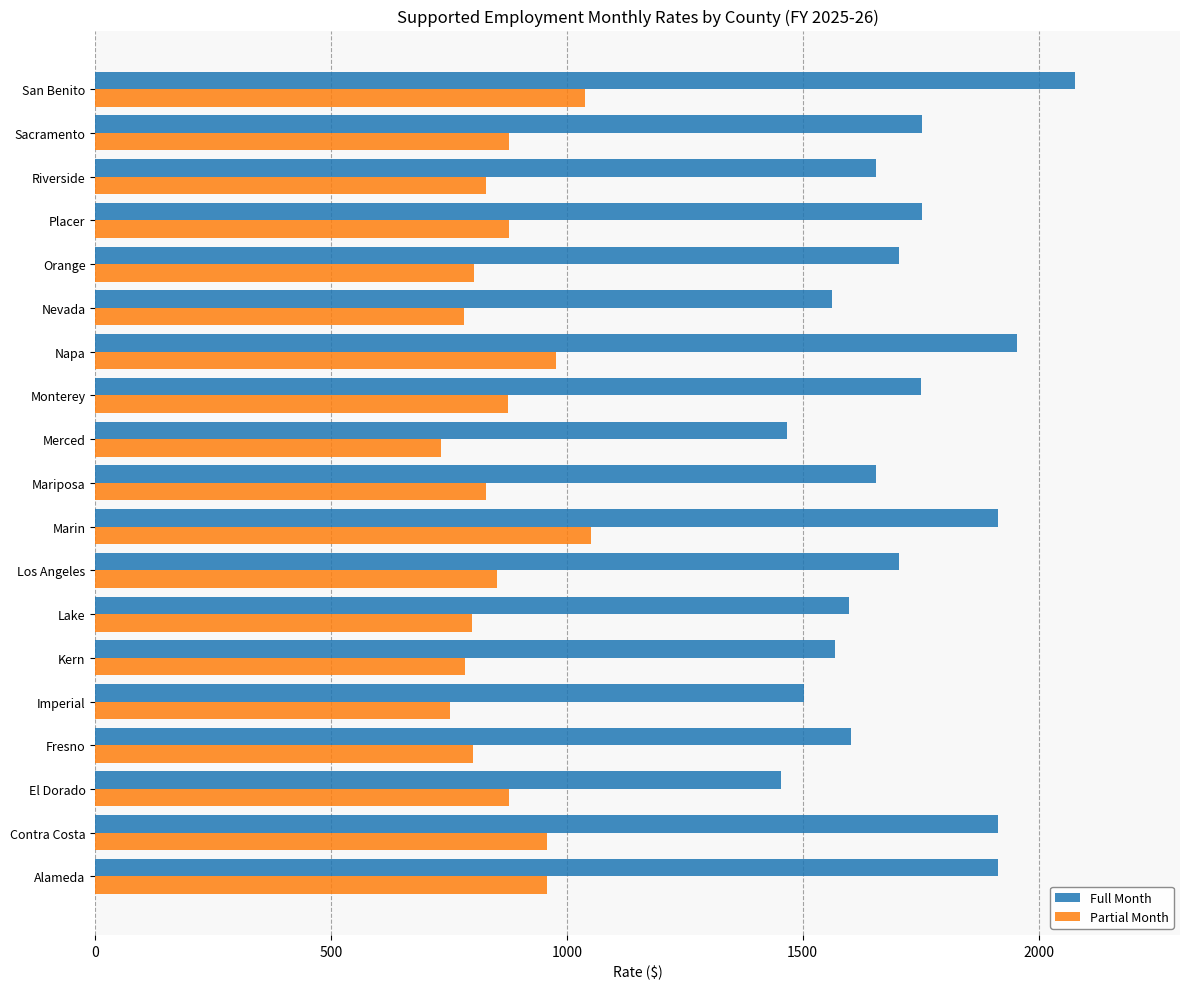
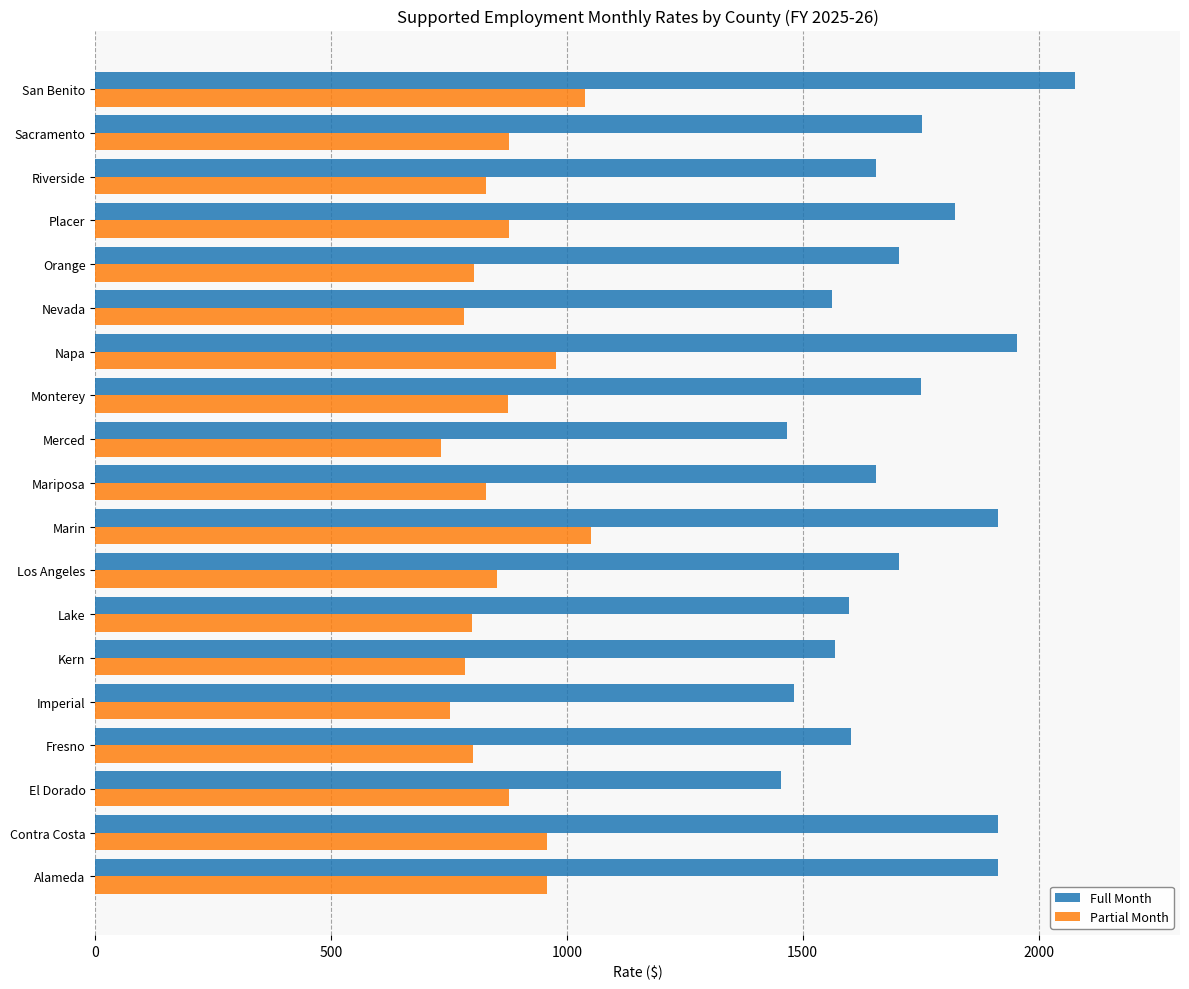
  {
    "Full Month": {
      "San Benito": 2080,
      "Sacramento": 1750,
      "Riverside": 1660,
-     "Placer": 1750,
+     "Placer": 1820,
      "Orange": 1700,
      "Nevada": 1560,
      "Napa": 1950,
      "Monterey": 1750,
      "Merced": 1470,
      "Mariposa": 1660,
      "Marin": 1910,
      "Los Angeles": 1700,
      "Lake": 1600,
      "Kern": 1570,
-     "Imperial": 1500,
+     "Imperial": 1480,
      "Fresno": 1600,
      "El Dorado": 1450,
      "Contra Costa": 1910,
      "Alameda": 1910
    },
    "Partial Month": {
      "San Benito": 1040,
      "Sacramento": 880,
      "Riverside": 830,
      "Placer": 880,
      "Orange": 800,
      "Nevada": 780,
      "Napa": 980,
      "Monterey": 880,
      "Merced": 730,
      "Mariposa": 830,
      "Marin": 1050,
      "Los Angeles": 850,
      "Lake": 800,
      "Kern": 780,
      "Imperial": 750,
      "Fresno": 800,
      "El Dorado": 880,
      "Contra Costa": 960,
      "Alameda": 960
    }
  }
